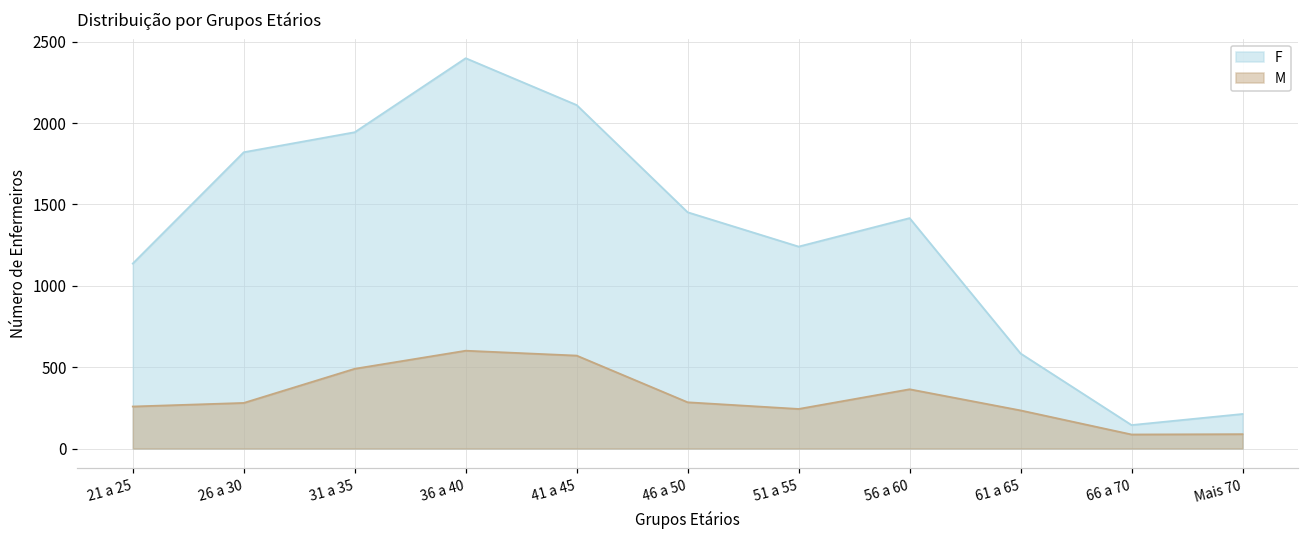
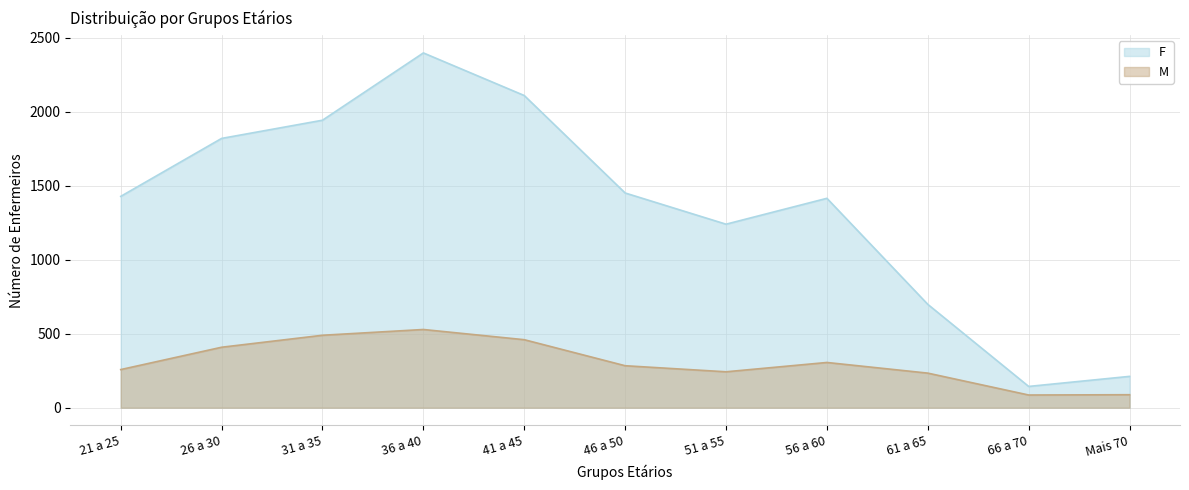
  {
    "F": {
-     "21 a 25": 1140,
+     "21 a 25": 1430,
      "26 a 30": 1820,
      "31 a 35": 1940,
      "36 a 40": 2400,
      "41 a 45": 2110,
      "46 a 50": 1450,
      "51 a 55": 1240,
      "56 a 60": 1420,
-     "61 a 65": 580,
+     "61 a 65": 700,
      "66 a 70": 140,
      "Mais 70": 210
    },
    "M": {
      "21 a 25": 260,
-     "26 a 30": 280,
+     "26 a 30": 410,
      "31 a 35": 490,
-     "36 a 40": 600,
-     "41 a 45": 570,
+     "36 a 40": 530,
+     "41 a 45": 460,
      "46 a 50": 280,
      "51 a 55": 240,
-     "56 a 60": 360,
+     "56 a 60": 310,
      "61 a 65": 230,
      "66 a 70": 90,
      "Mais 70": 90
    }
  }
